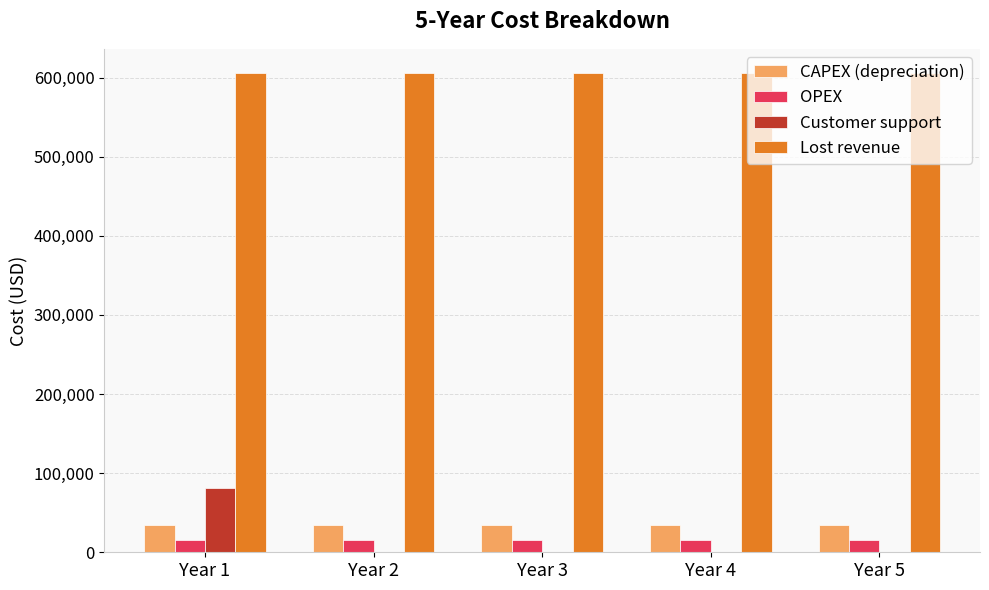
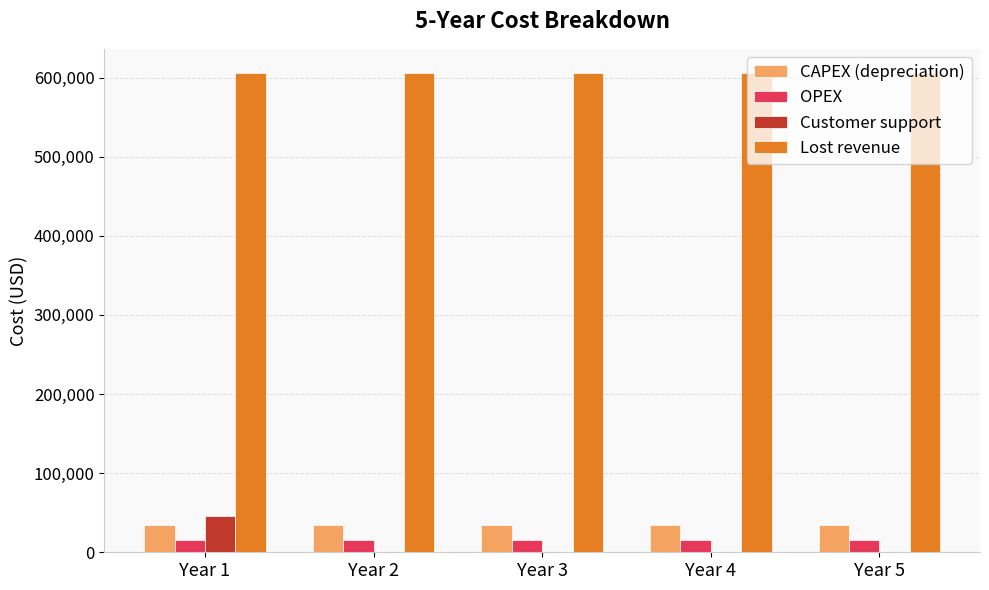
  {
    "CAPEX (depreciation)": {
      "Year 1": "30,000",
      "Year 2": "30,000",
      "Year 3": "30,000",
      "Year 4": "30,000",
      "Year 5": "30,000"
    },
    "OPEX": {
      "Year 1": "20,000",
      "Year 2": "20,000",
      "Year 3": "20,000",
      "Year 4": "20,000",
      "Year 5": "20,000"
    },
    "Customer support": {
-     "Year 1": "80,000",
+     "Year 1": "50,000",
      "Year 2": "0",
      "Year 3": "0",
      "Year 4": "0",
      "Year 5": "0"
    },
    "Lost revenue": {
      "Year 1": "610,000",
      "Year 2": "610,000",
      "Year 3": "610,000"
    }
  }
